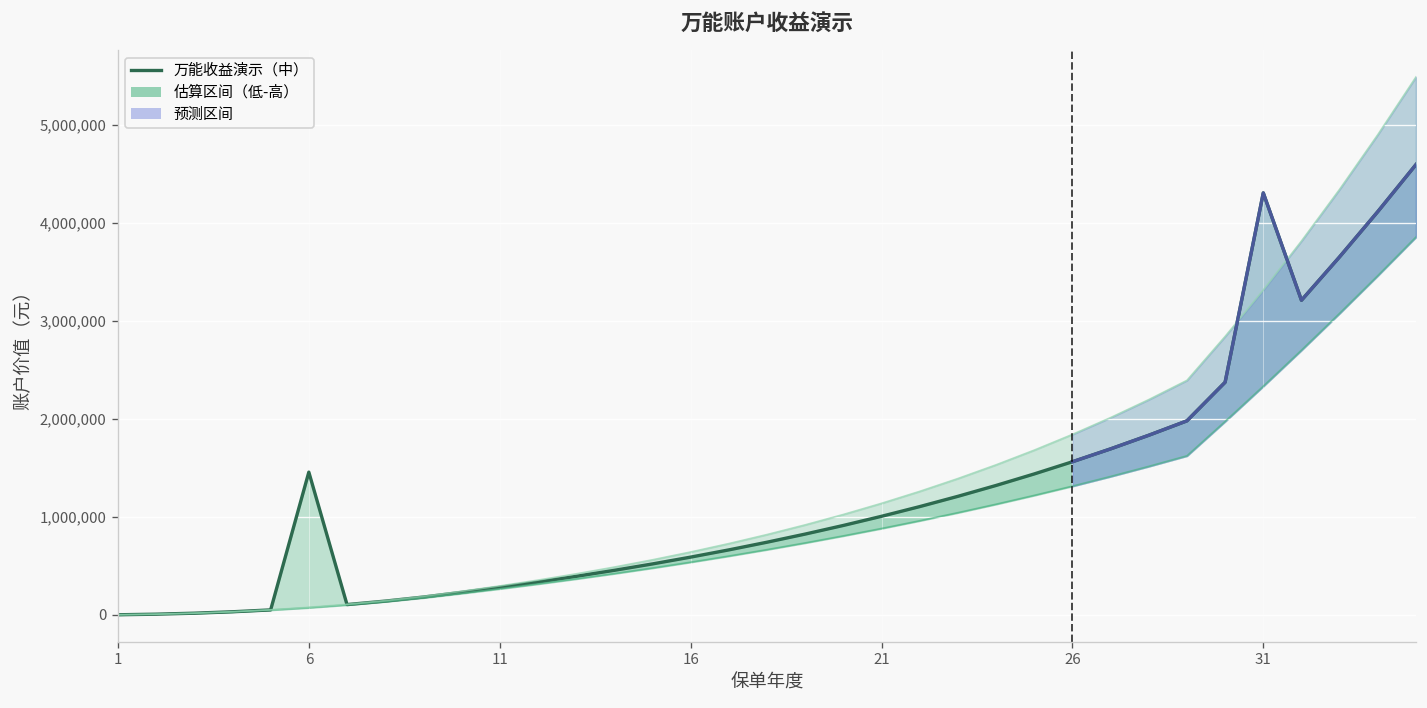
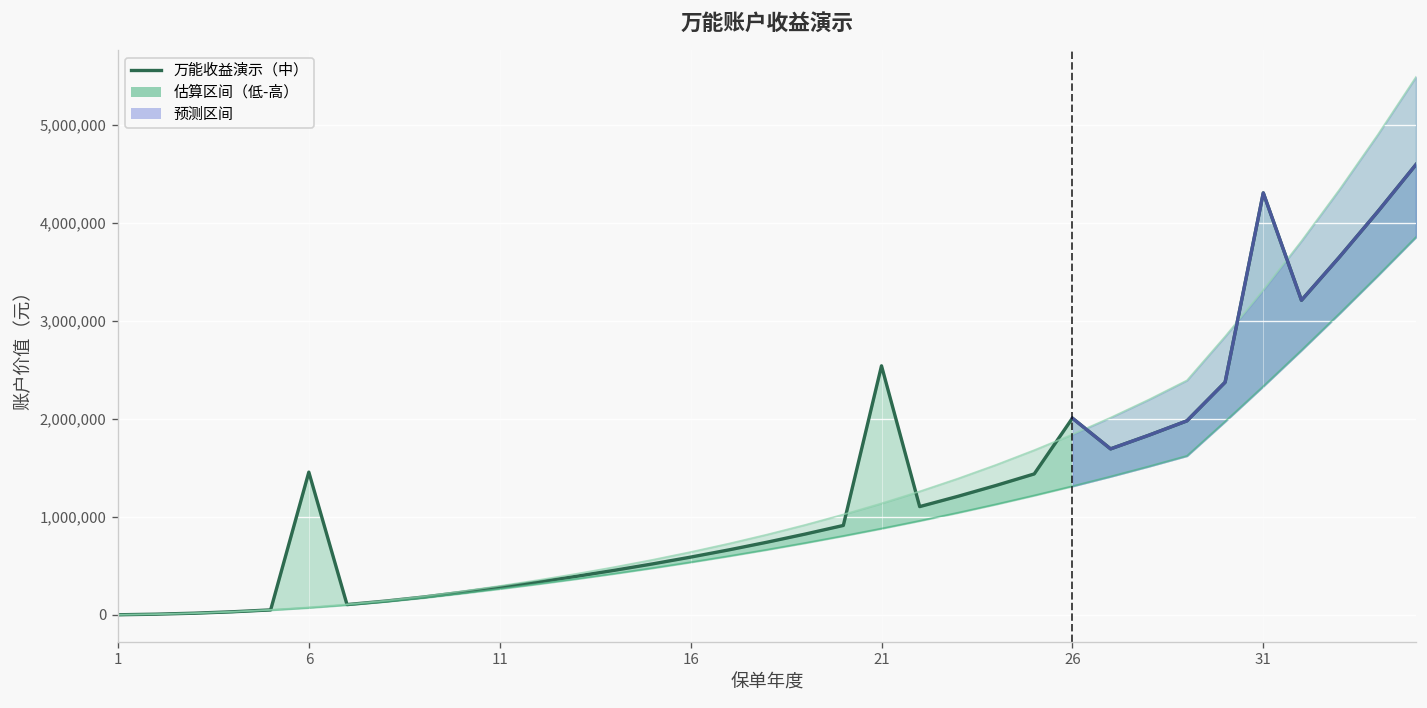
  {
    "万能收益演示（中）": {
      "6": "1,500,000",
      "16": "600,000",
-     "21": "1,000,000",
-     "26": "1,600,000"
+     "21": "2,500,000",
+     "26": "2,000,000"
    }
  }
